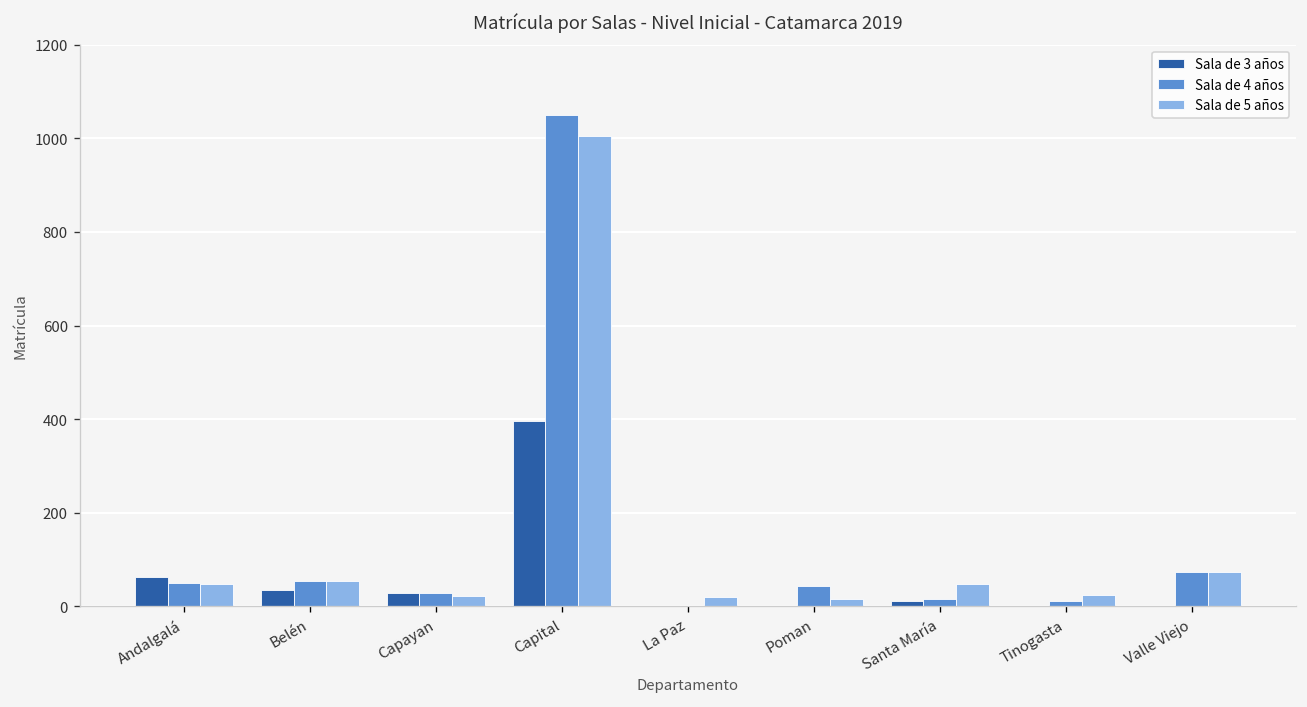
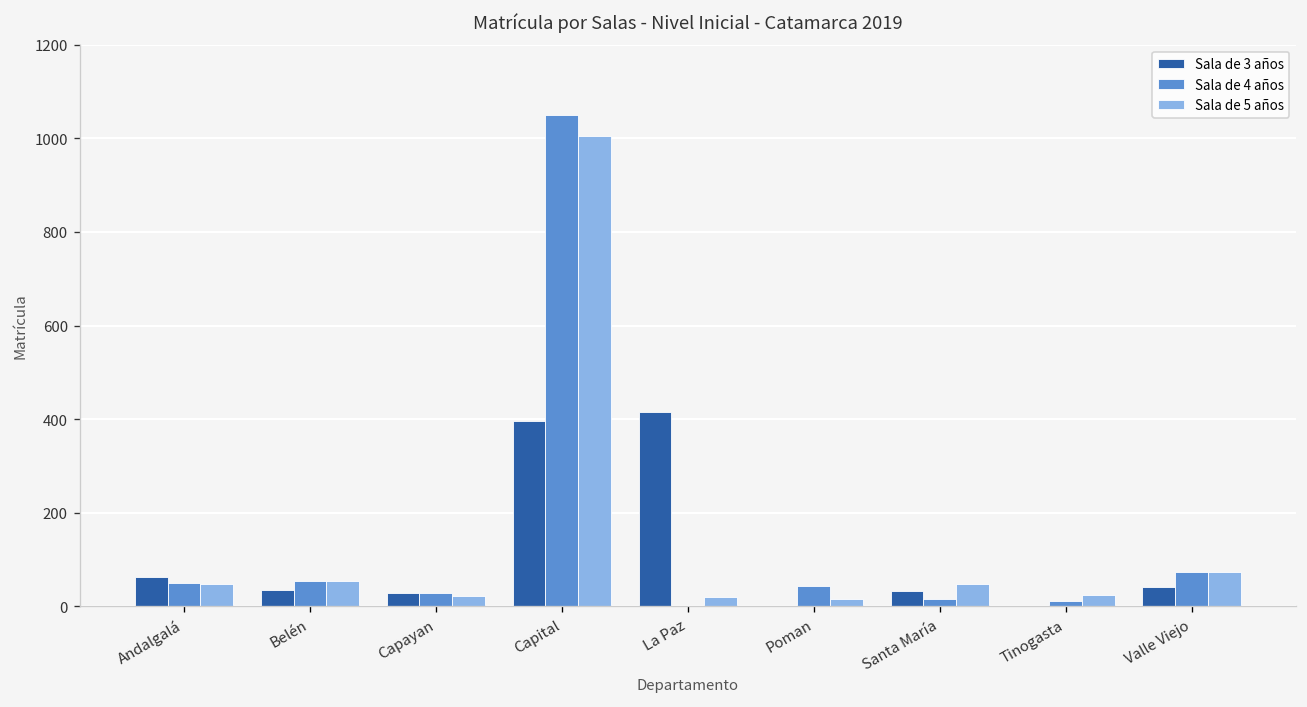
  {
    "Sala de 3 años": {
      "Andalgalá": 60,
      "Belén": 30,
      "Capayan": 30,
      "Capital": 400,
-     "La Paz": 0,
+     "La Paz": 420,
      "Poman": 0,
-     "Santa María": 10,
+     "Santa María": 30,
      "Tinogasta": 0,
-     "Valle Viejo": 0
+     "Valle Viejo": 40
    },
    "Sala de 4 años": {
      "Andalgalá": 50,
      "Belén": 50,
      "Capayan": 30,
      "Capital": 1050,
      "La Paz": 0,
      "Poman": 40,
      "Santa María": 20,
      "Tinogasta": 10,
      "Valle Viejo": 70
    },
    "Sala de 5 años": {
      "Andalgalá": 50,
      "Belén": 50,
      "Capayan": 20,
      "Capital": 1010,
      "La Paz": 20,
      "Poman": 20,
      "Santa María": 50,
      "Tinogasta": 20,
      "Valle Viejo": 70
    }
  }
